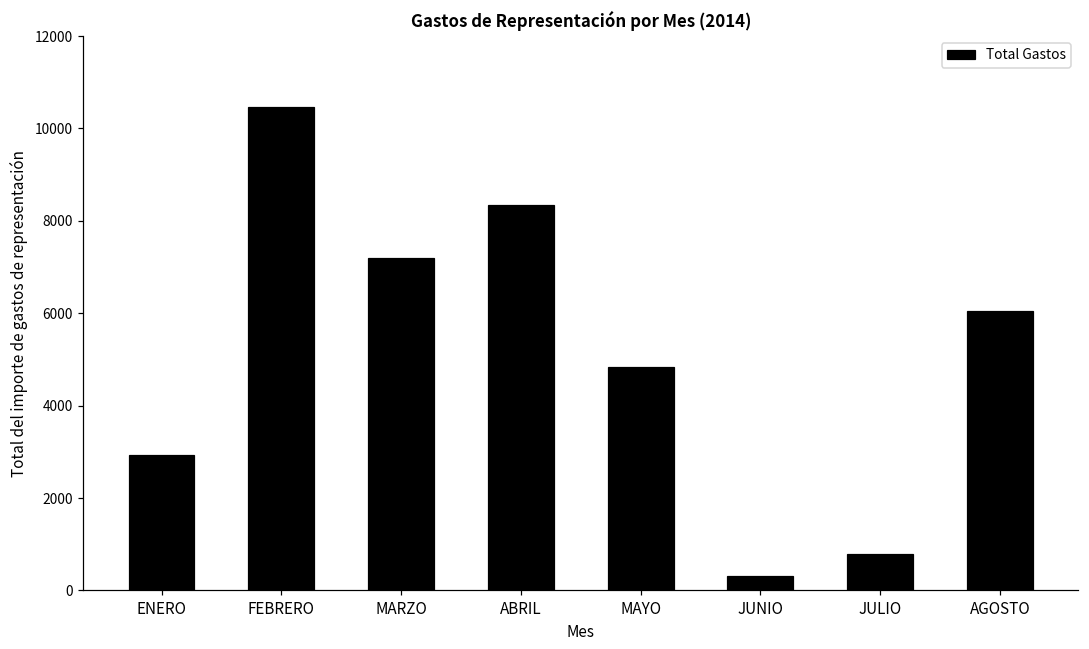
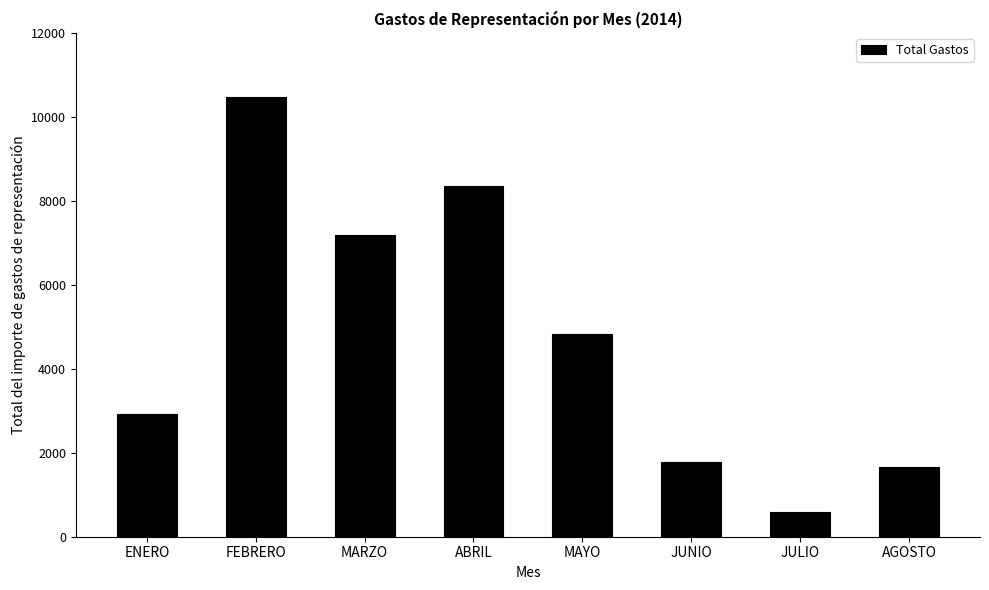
  {
    "ENERO": 2900,
    "FEBRERO": 10500,
    "MARZO": 7200,
    "ABRIL": 8300,
    "MAYO": 4800,
-   "JUNIO": 300,
-   "JULIO": 800,
-   "AGOSTO": 6100
+   "JUNIO": 1800,
+   "JULIO": 600,
+   "AGOSTO": 1700
  }
